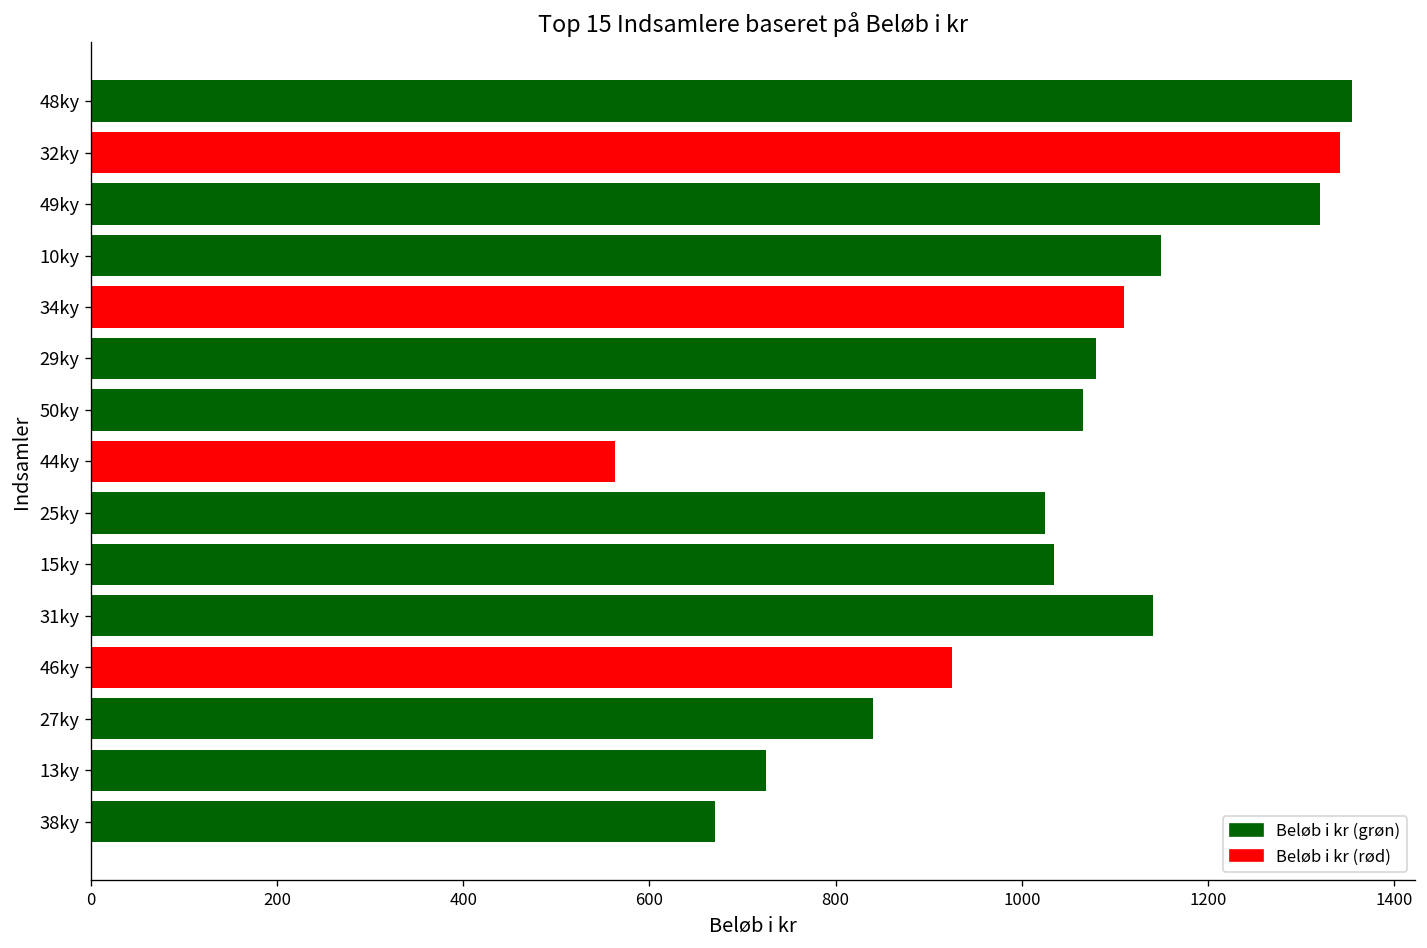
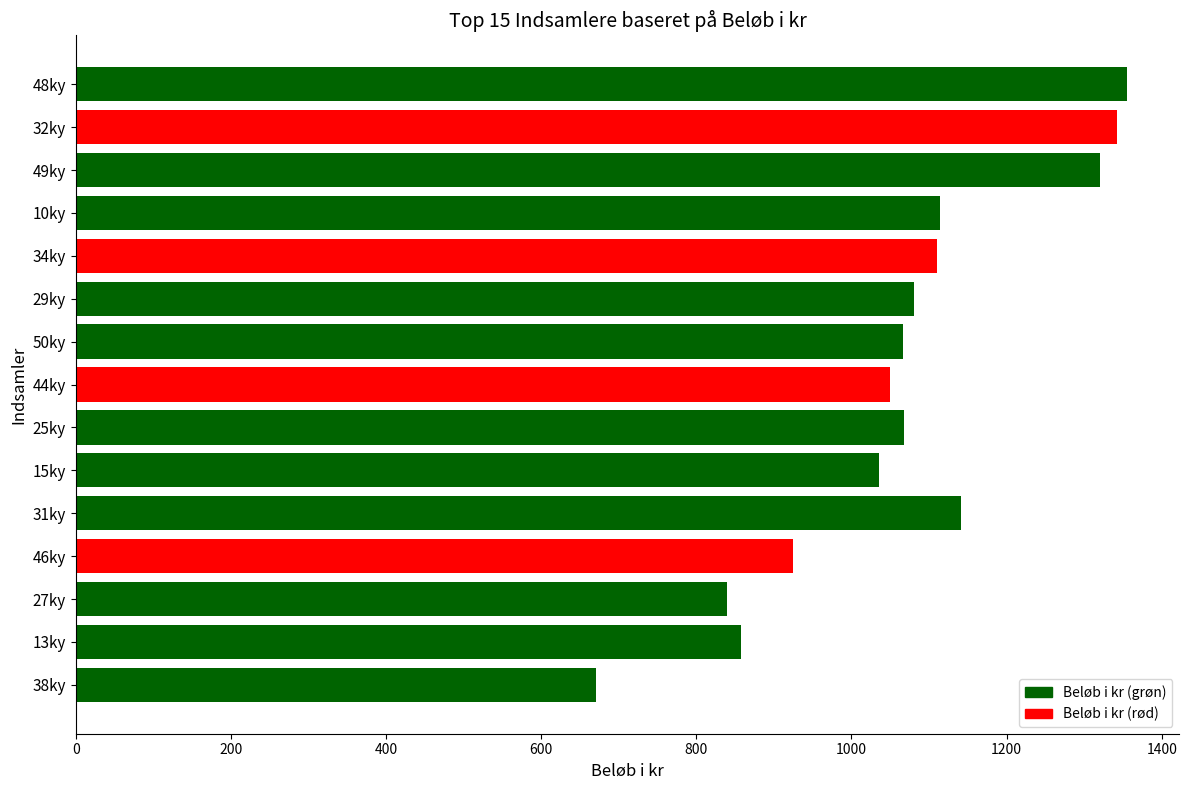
  {
    "48ky": 1360,
    "32ky": 1340,
    "49ky": 1320,
-   "10ky": 1150,
+   "10ky": 1110,
    "34ky": 1110,
    "29ky": 1080,
    "50ky": 1070,
-   "44ky": 560,
-   "25ky": 1030,
+   "44ky": 1050,
+   "25ky": 1070,
    "15ky": 1040,
    "31ky": 1140,
    "46ky": 930,
    "27ky": 840,
-   "13ky": 730,
+   "13ky": 860,
    "38ky": 670
  }
